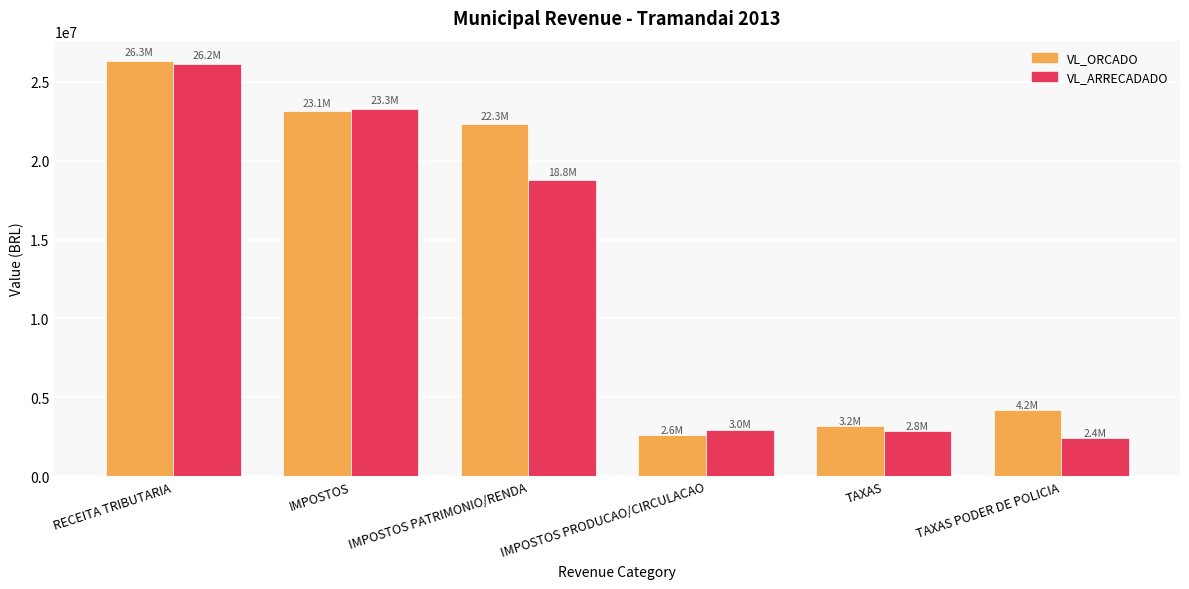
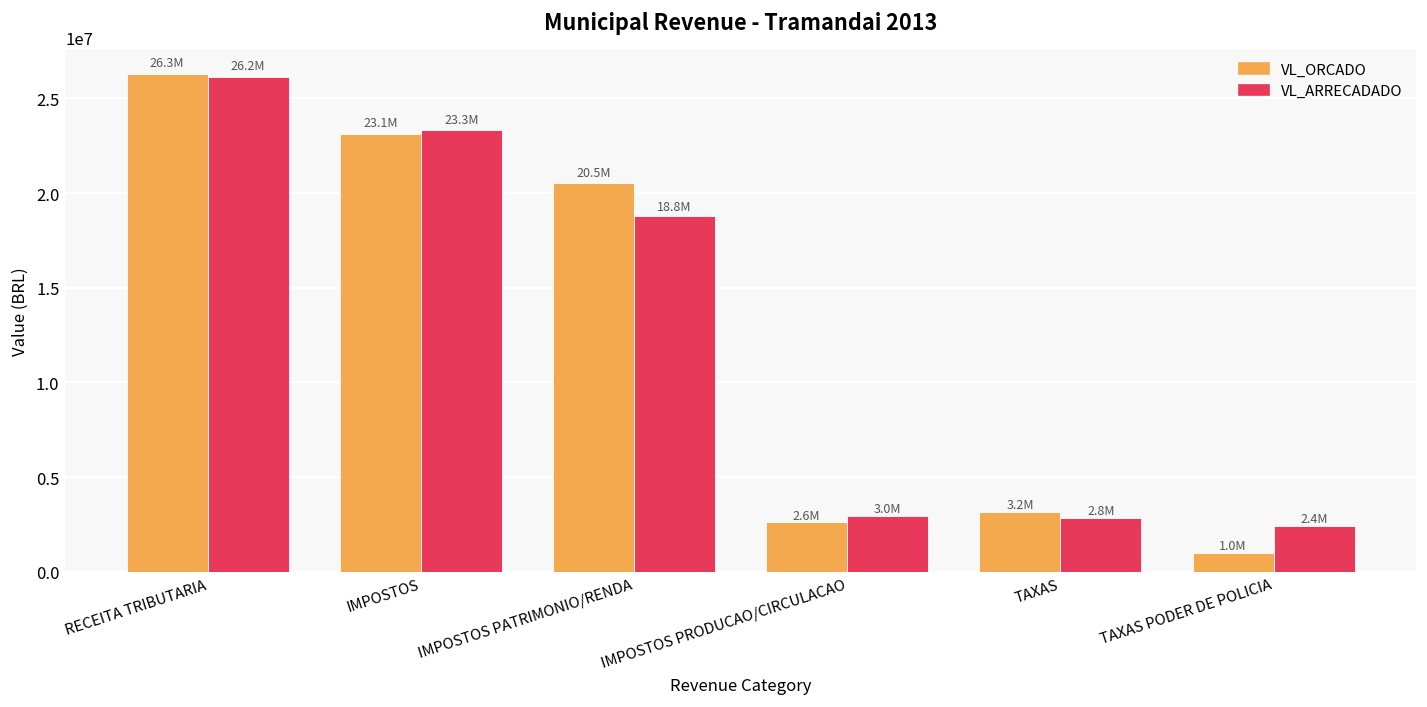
  {
    "VL_ORCADO": {
      "RECEITA TRIBUTARIA": "26.3M",
      "IMPOSTOS": "23.1M",
-     "IMPOSTOS PATRIMONIO/RENDA": "22.3M",
+     "IMPOSTOS PATRIMONIO/RENDA": "20.5M",
      "IMPOSTOS PRODUCAO/CIRCULACAO": "2.6M",
      "TAXAS": "3.2M",
-     "TAXAS PODER DE POLICIA": "4.2M"
+     "TAXAS PODER DE POLICIA": "1.0M"
    },
    "VL_ARRECADADO": {
      "RECEITA TRIBUTARIA": "26.2M",
      "IMPOSTOS": "23.3M",
      "IMPOSTOS PATRIMONIO/RENDA": "18.8M",
      "IMPOSTOS PRODUCAO/CIRCULACAO": "3.0M",
      "TAXAS": "2.8M",
      "TAXAS PODER DE POLICIA": "2.4M"
    }
  }
